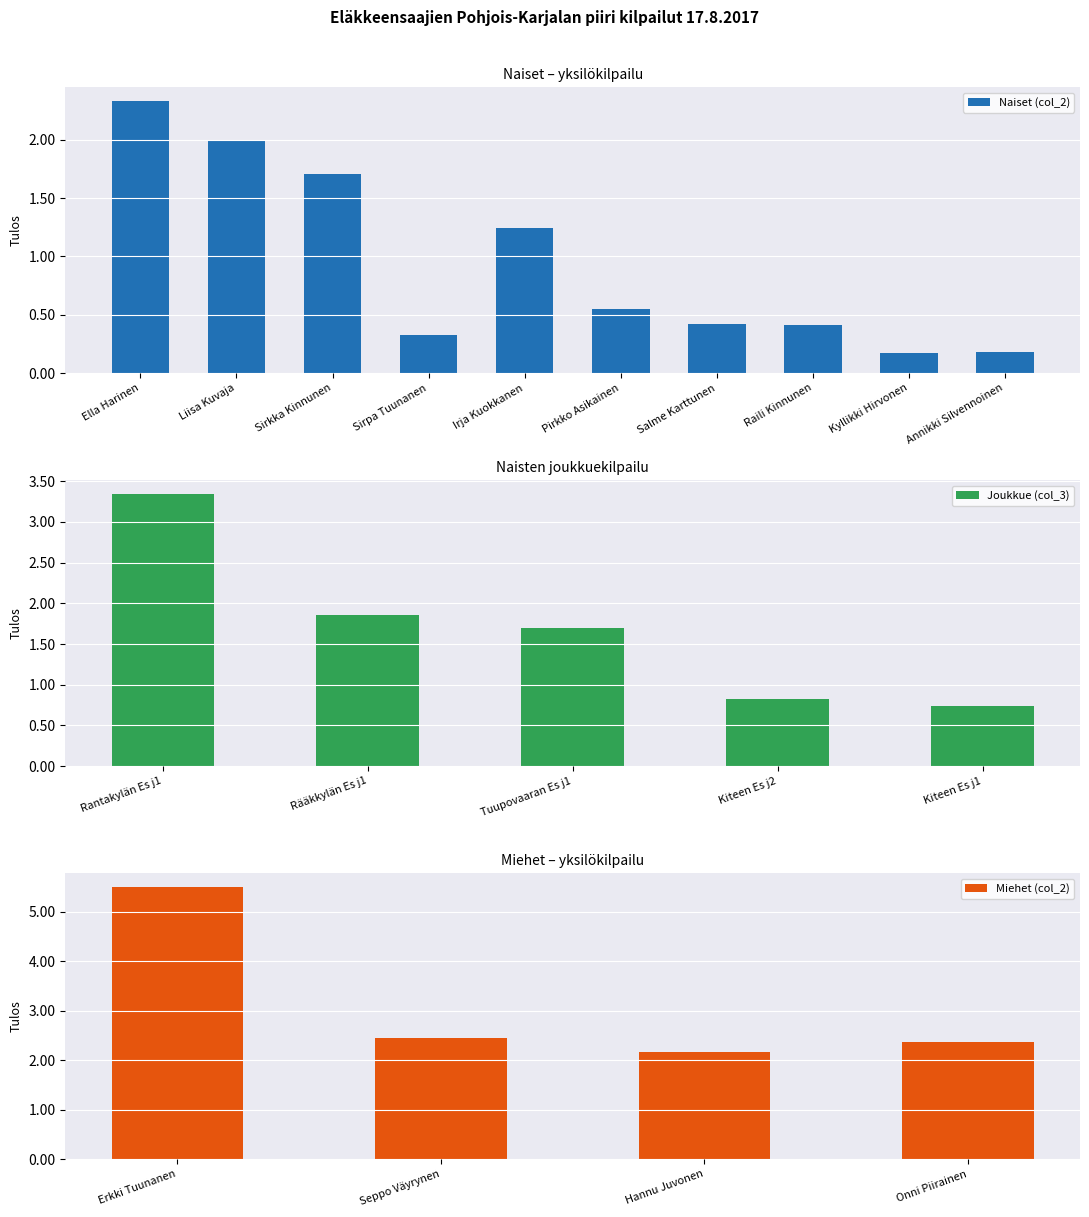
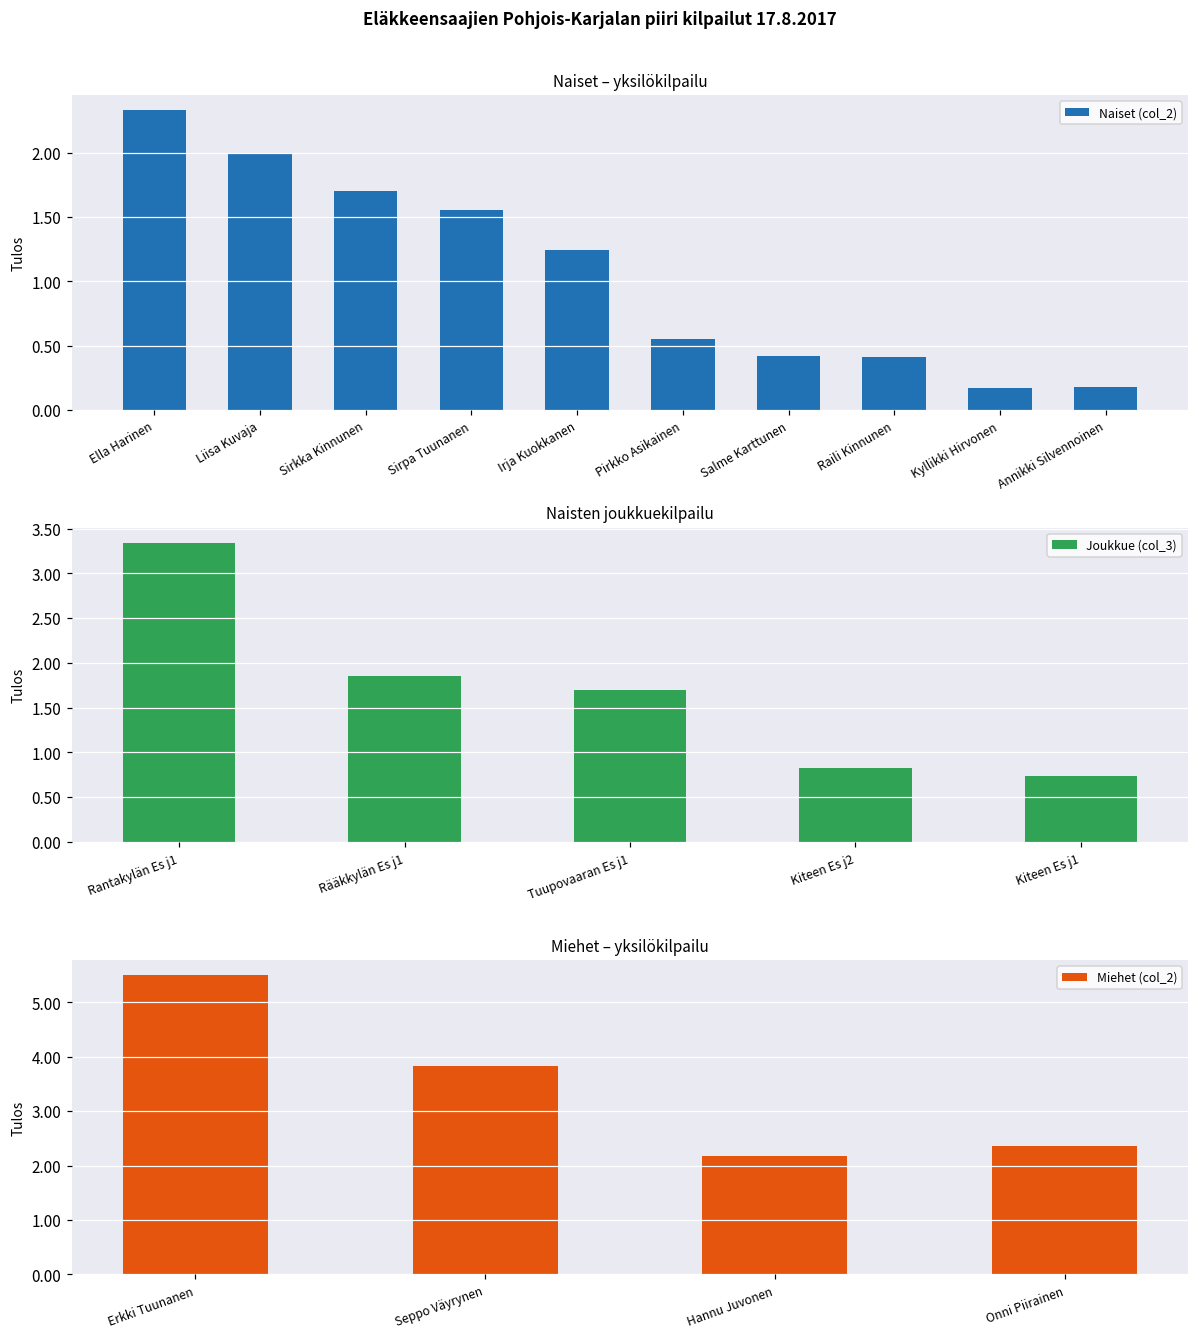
  {
    "Naiset – yksilökilpailu": {
      "Ella Harinen": 2.33,
      "Liisa Kuvaja": 1.99,
      "Sirkka Kinnunen": 1.71,
-     "Sirpa Tuunanen": 0.33,
+     "Sirpa Tuunanen": 1.56,
      "Irja Kuokkanen": 1.25,
      "Pirkko Asikainen": 0.55,
      "Salme Karttunen": 0.42,
      "Raili Kinnunen": 0.41,
      "Kyllikki Hirvonen": 0.17,
      "Annikki Silvennoinen": 0.18
    },
    "Naisten joukkuekilpailu": {
      "Rantakylän Es j1": 3.3,
      "Rääkkylän Es j1": 1.9,
      "Tuupovaaran Es j1": 1.7,
      "Kiteen Es j2": 0.8,
      "Kiteen Es j1": 0.7
    },
    "Miehet – yksilökilpailu": {
      "Erkki Tuunanen": 5.5,
-     "Seppo Väyrynen": 2.4,
+     "Seppo Väyrynen": 3.8,
      "Hannu Juvonen": 2.2,
      "Onni Piirainen": 2.4
    }
  }
